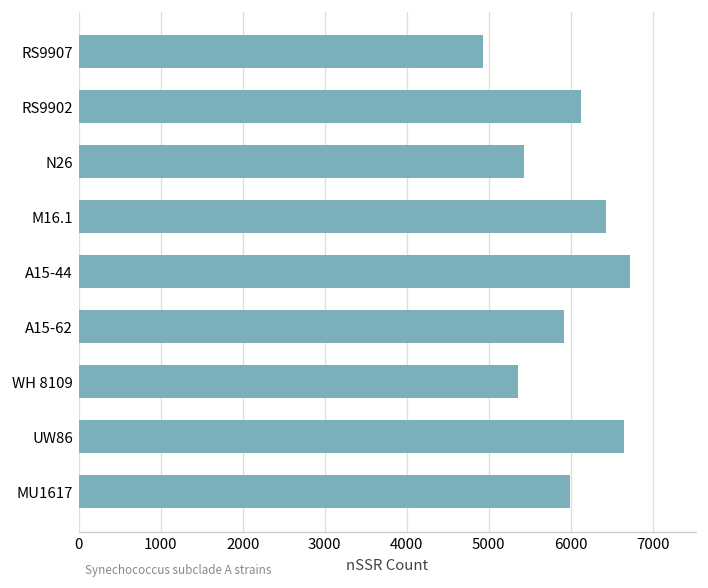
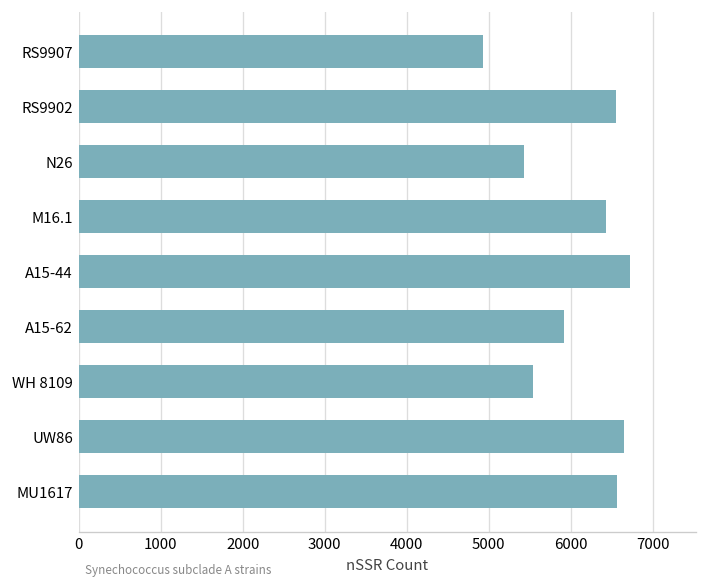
  {
    "RS9907": 4900,
-   "RS9902": 6100,
+   "RS9902": 6600,
    "N26": 5400,
    "M16.1": 6400,
    "A15-44": 6700,
    "A15-62": 5900,
-   "WH 8109": 5400,
+   "WH 8109": 5500,
    "UW86": 6600,
-   "MU1617": 6000
+   "MU1617": 6600
  }
